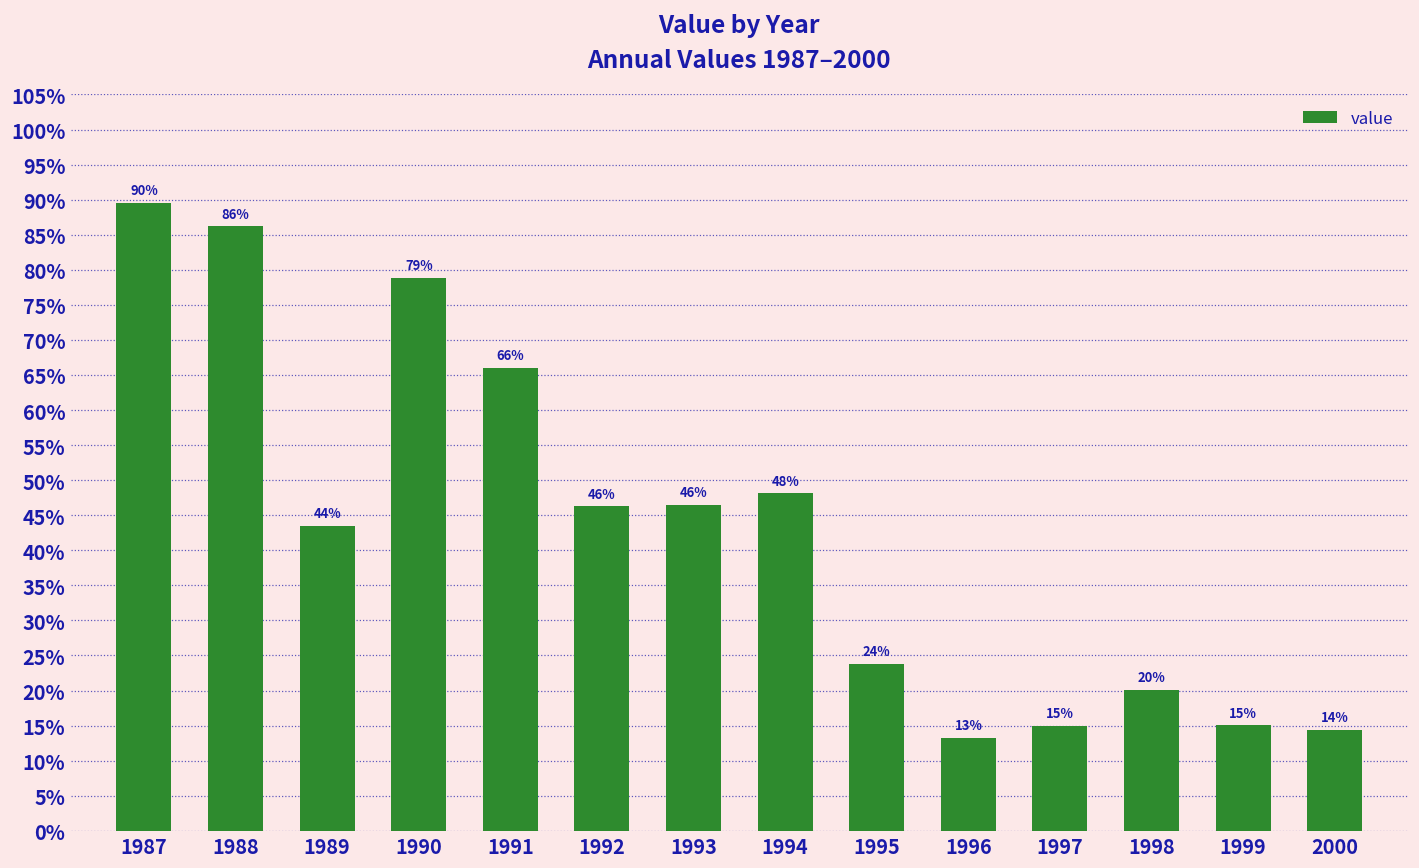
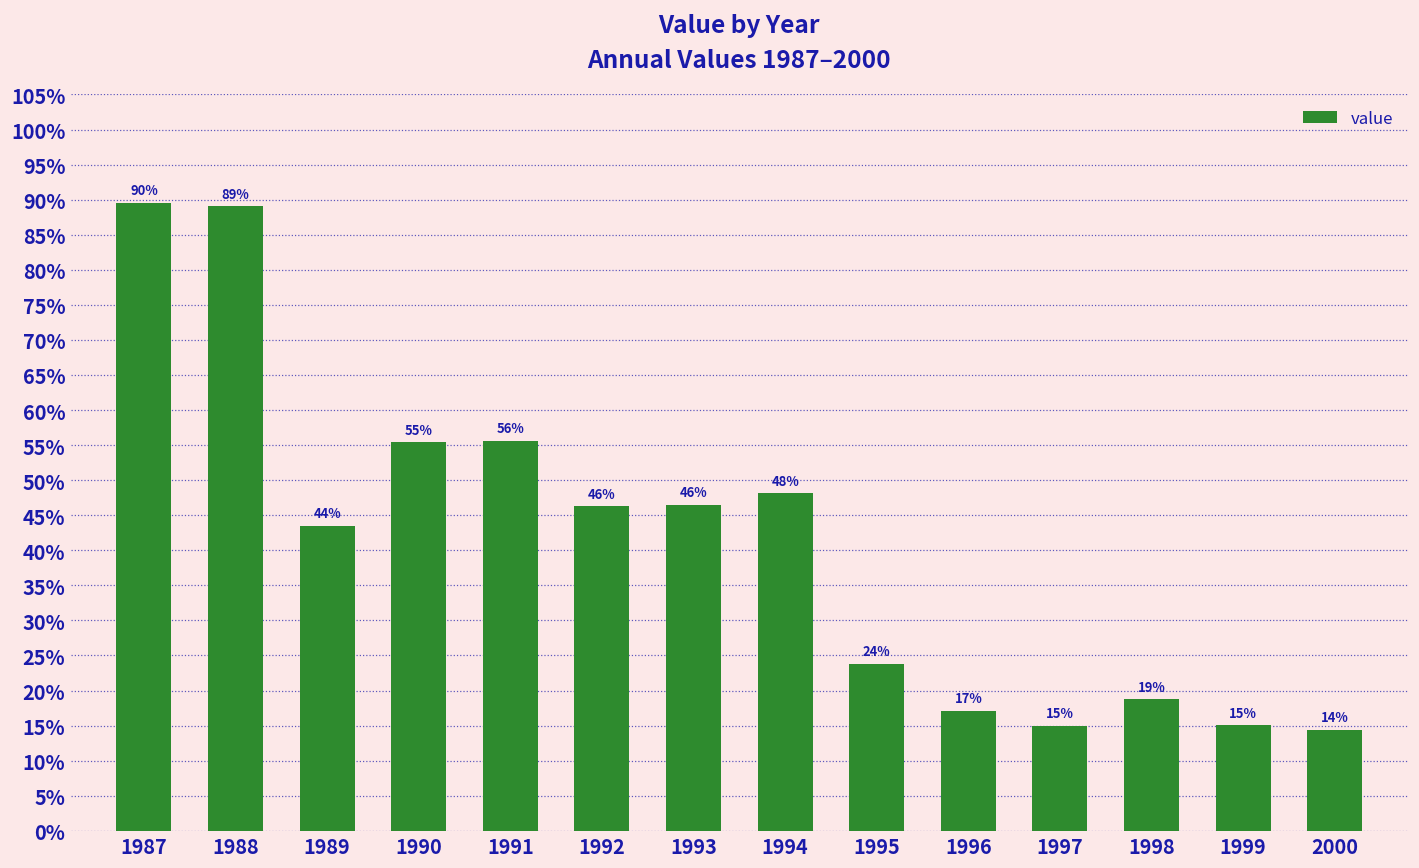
  {
    "1987": "90%",
-   "1988": "86%",
+   "1988": "89%",
    "1989": "44%",
-   "1990": "79%",
-   "1991": "66%",
+   "1990": "55%",
+   "1991": "56%",
    "1992": "46%",
    "1993": "46%",
    "1994": "48%",
    "1995": "24%",
-   "1996": "13%",
+   "1996": "17%",
    "1997": "15%",
-   "1998": "20%",
+   "1998": "19%",
    "1999": "15%",
    "2000": "14%"
  }
